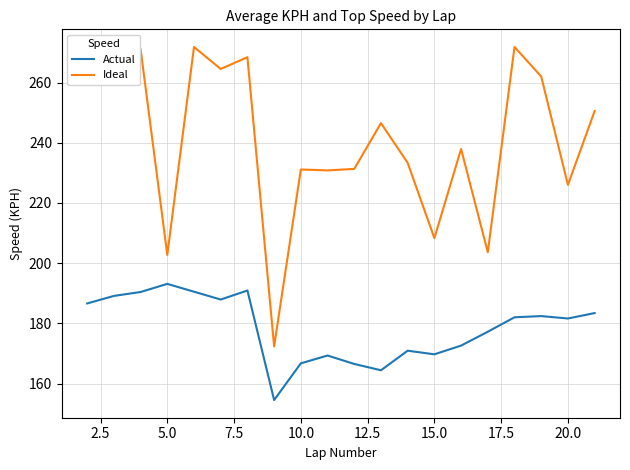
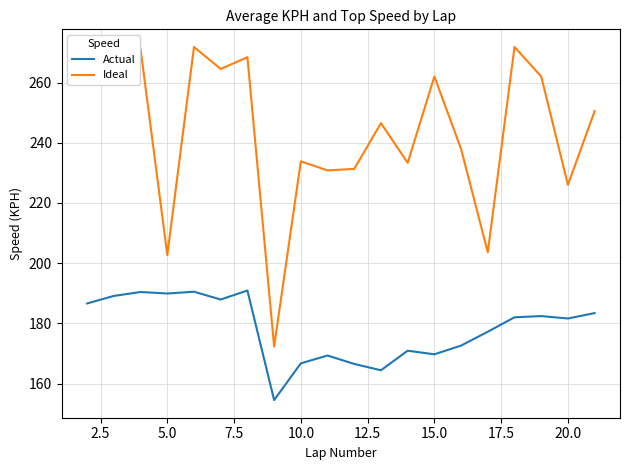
  {
    "Actual": {
-     "5.0": 193,
+     "5.0": 190,
      "10.0": 167,
      "15.0": 170,
      "20.0": 182
    },
    "Ideal": {
      "5.0": 203,
-     "10.0": 231,
-     "15.0": 208,
+     "10.0": 234,
+     "15.0": 262,
      "20.0": 226
    }
  }
